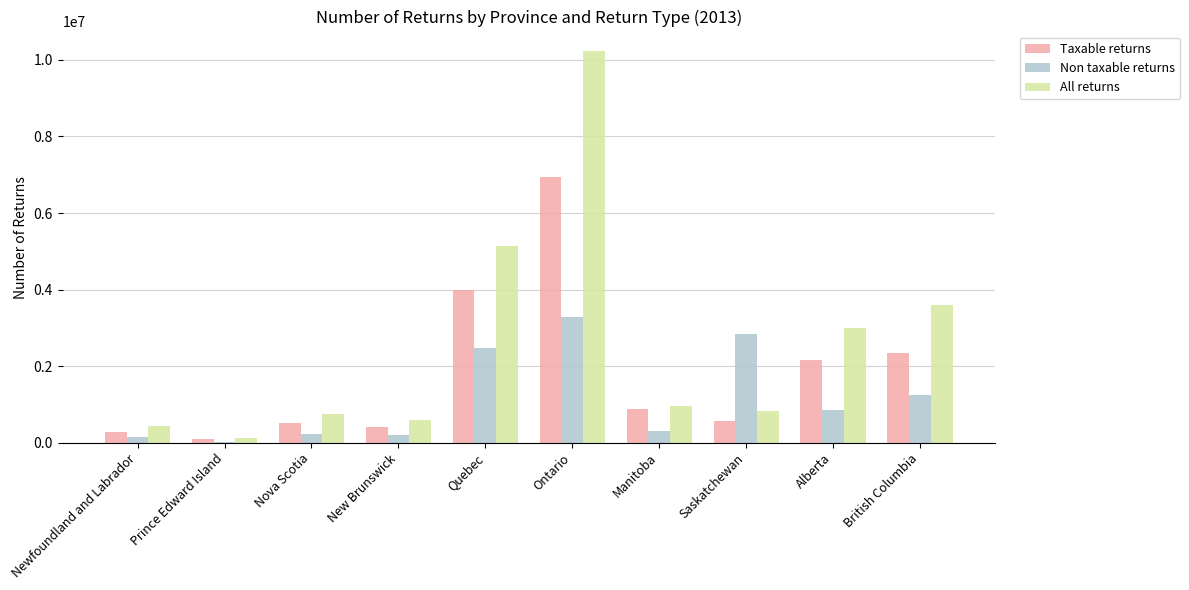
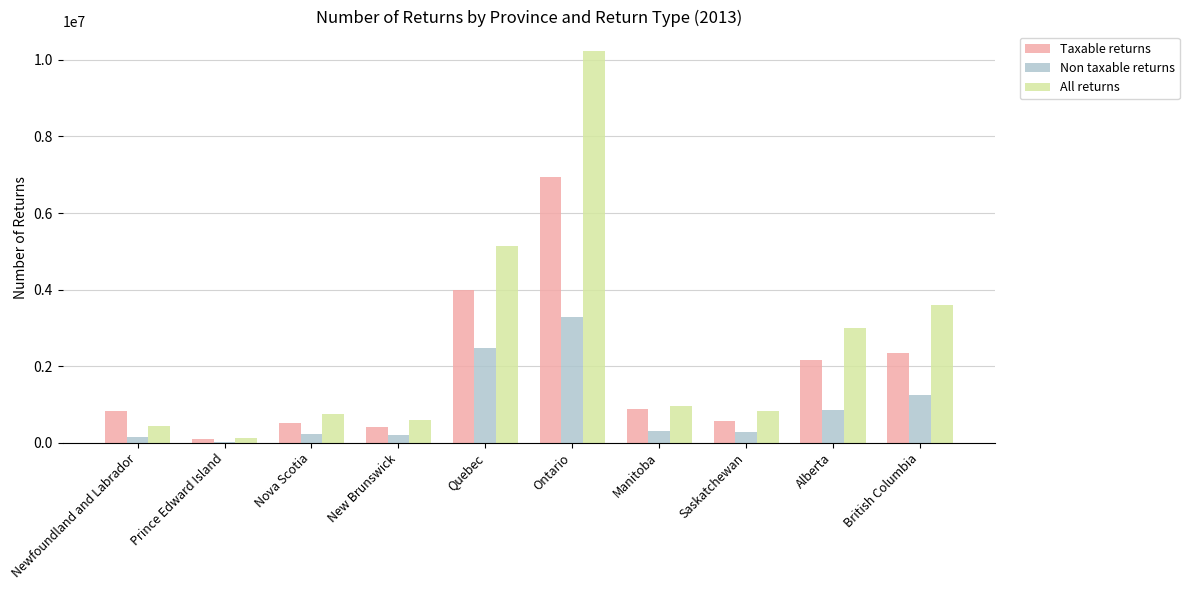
  {
    "Taxable returns": {
-     "Newfoundland and Labrador": 300000,
+     "Newfoundland and Labrador": 800000,
      "Prince Edward Island": 100000,
      "Nova Scotia": 500000,
      "New Brunswick": 400000,
      "Quebec": 4000000,
      "Ontario": 6900000,
      "Manitoba": 900000,
      "Saskatchewan": 600000,
      "Alberta": 2100000,
      "British Columbia": 2300000
    },
    "Non taxable returns": {
      "Newfoundland and Labrador": 100000,
      "Nova Scotia": 200000,
      "New Brunswick": 200000,
      "Quebec": 2500000,
      "Ontario": 3300000,
      "Manitoba": 300000,
-     "Saskatchewan": 2800000,
+     "Saskatchewan": 300000,
      "Alberta": 800000,
      "British Columbia": 1200000
    },
    "All returns": {
      "Newfoundland and Labrador": 400000,
      "Prince Edward Island": 100000,
      "Nova Scotia": 700000,
      "New Brunswick": 600000,
      "Quebec": 5100000,
      "Ontario": 10200000,
      "Manitoba": 1000000,
      "Saskatchewan": 800000,
      "Alberta": 3000000,
      "British Columbia": 3600000
    }
  }
